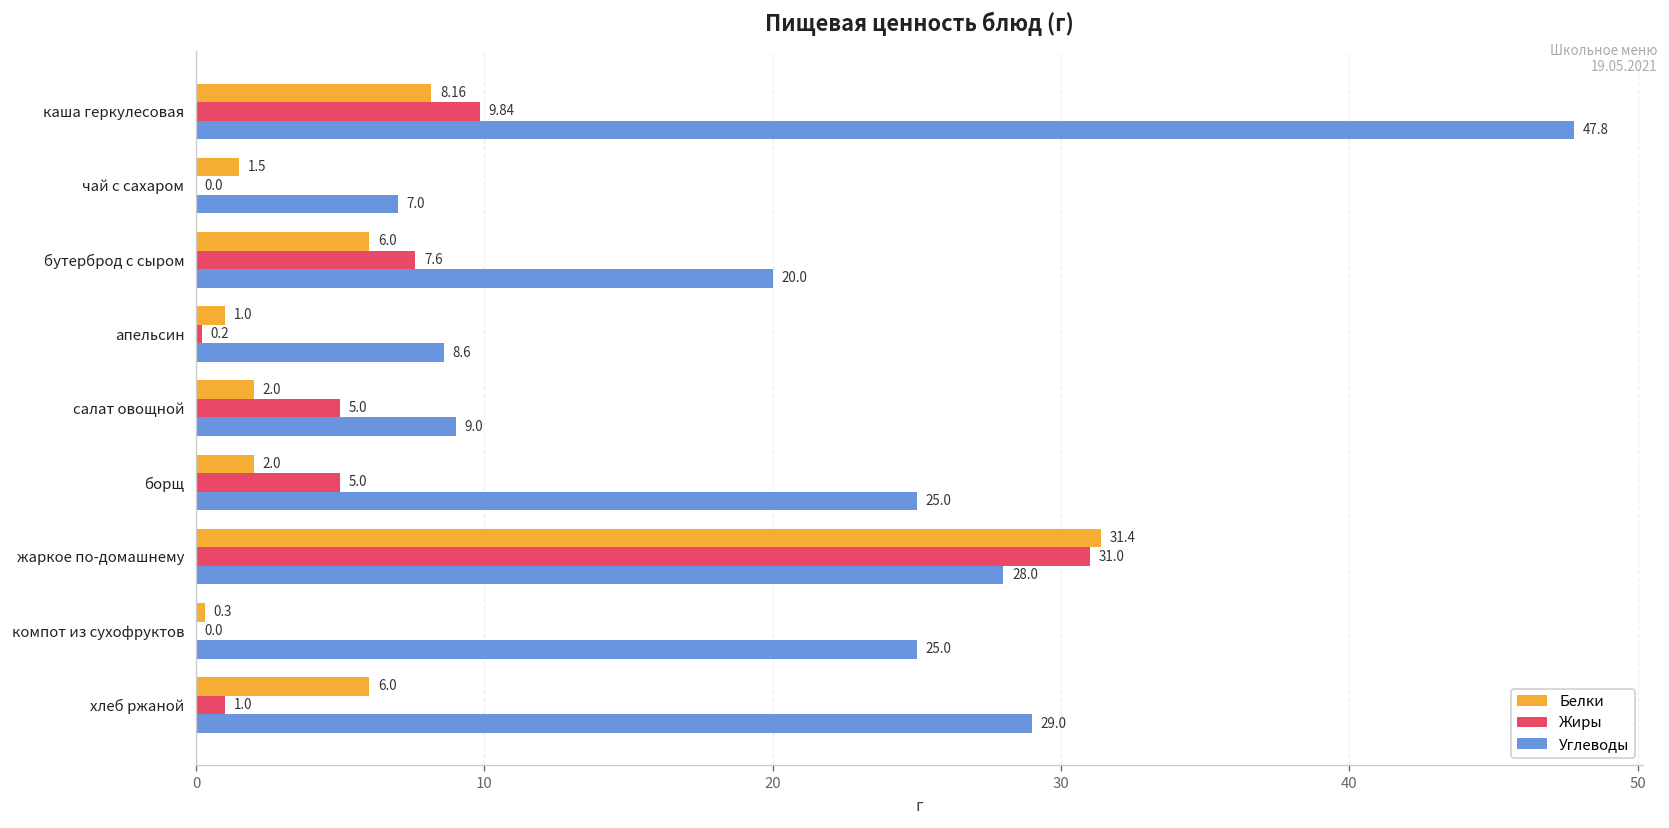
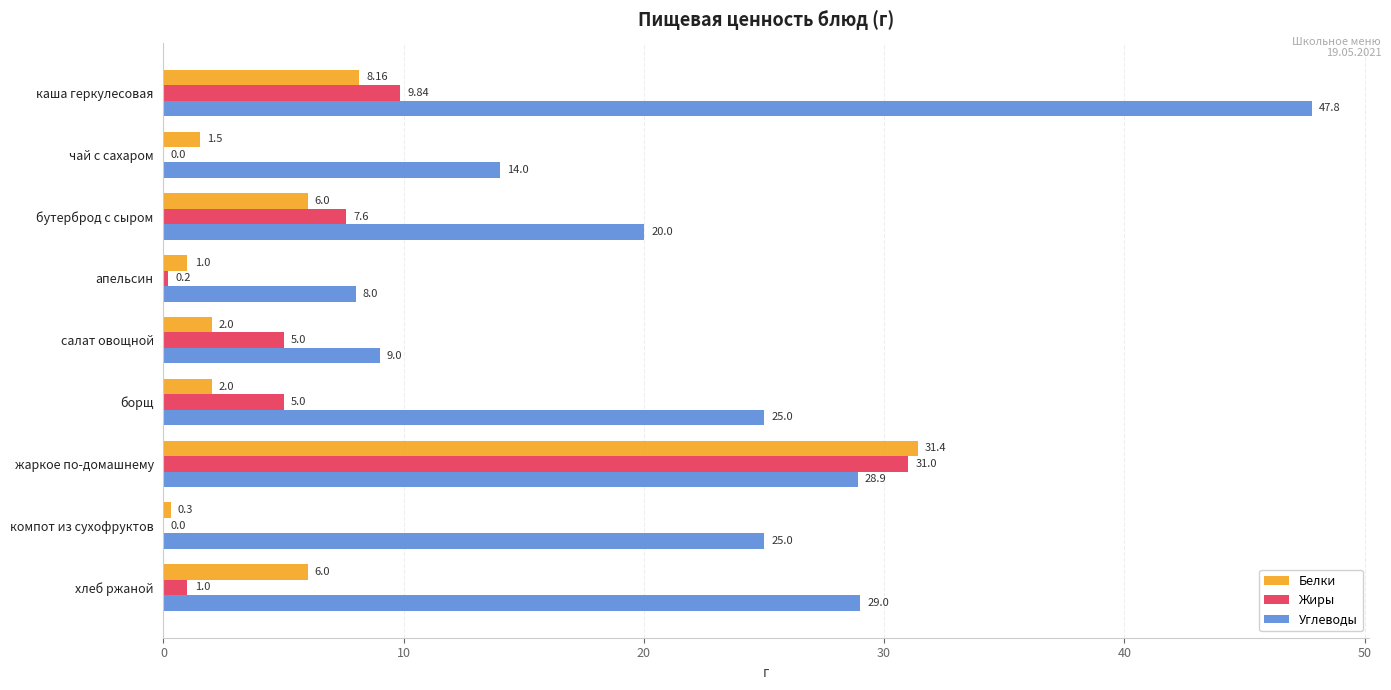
  {
    "Белки": {
      "каша геркулесовая": 8.16,
      "чай с сахаром": 1.5,
      "бутерброд с сыром": 6.0,
      "апельсин": 1.0,
      "салат овощной": 2.0,
      "борщ": 2.0,
      "жаркое по-домашнему": 31.4,
      "компот из сухофруктов": 0.3,
      "хлеб ржаной": 6.0
    },
    "Жиры": {
      "каша геркулесовая": 9.84,
      "чай с сахаром": 0.0,
      "бутерброд с сыром": 7.6,
      "апельсин": 0.2,
      "салат овощной": 5.0,
      "борщ": 5.0,
      "жаркое по-домашнему": 31.0,
      "компот из сухофруктов": 0.0,
      "хлеб ржаной": 1.0
    },
    "Углеводы": {
      "каша геркулесовая": 47.8,
-     "чай с сахаром": 7.0,
+     "чай с сахаром": 14.0,
      "бутерброд с сыром": 20.0,
-     "апельсин": 8.6,
+     "апельсин": 8.0,
      "салат овощной": 9.0,
      "борщ": 25.0,
-     "жаркое по-домашнему": 28.0,
+     "жаркое по-домашнему": 28.9,
      "компот из сухофруктов": 25.0,
      "хлеб ржаной": 29.0
    }
  }
